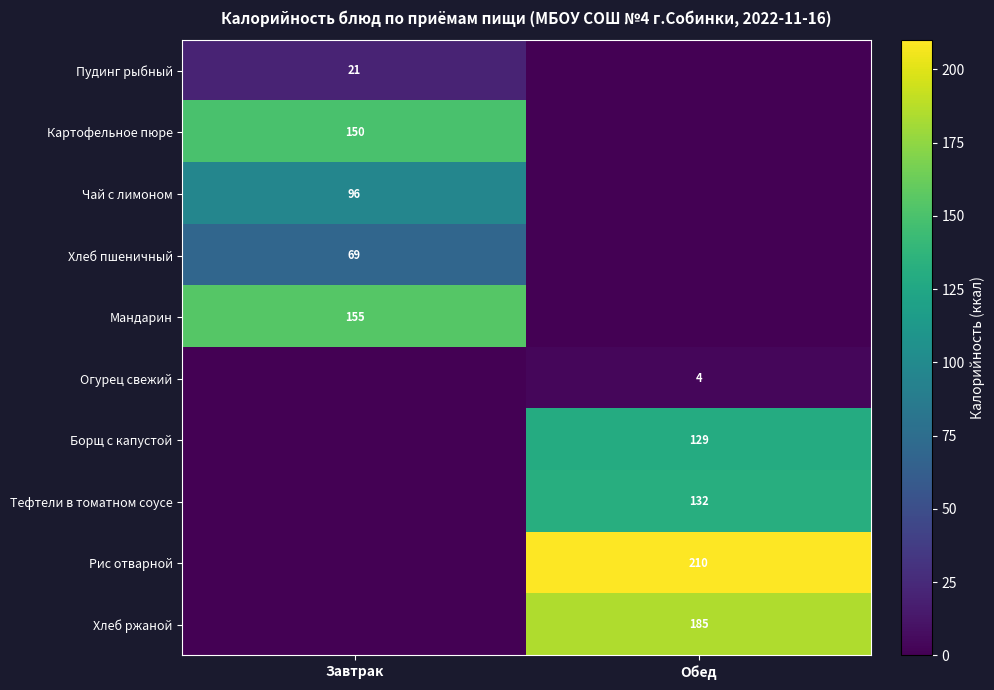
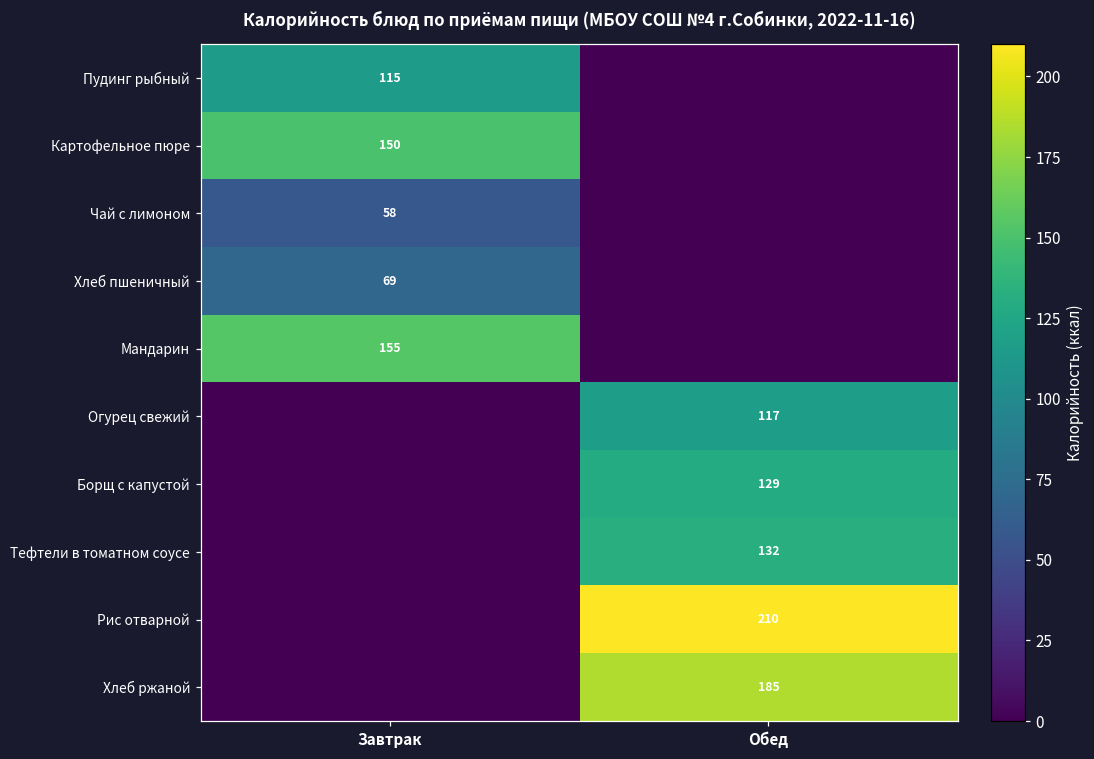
  {
    "Пудинг рыбный": {
-     "Завтрак": 21
+     "Завтрак": 115
    },
    "Картофельное пюре": {
      "Завтрак": 150
    },
    "Чай с лимоном": {
-     "Завтрак": 96
+     "Завтрак": 58
    },
    "Хлеб пшеничный": {
      "Завтрак": 69
    },
    "Мандарин": {
      "Завтрак": 155
    },
    "Огурец свежий": {
-     "Обед": 4
+     "Обед": 117
    },
    "Борщ с капустой": {
      "Обед": 129
    },
    "Тефтели в томатном соусе": {
      "Обед": 132
    },
    "Рис отварной": {
      "Обед": 210
    },
    "Хлеб ржаной": {
      "Обед": 185
    }
  }
